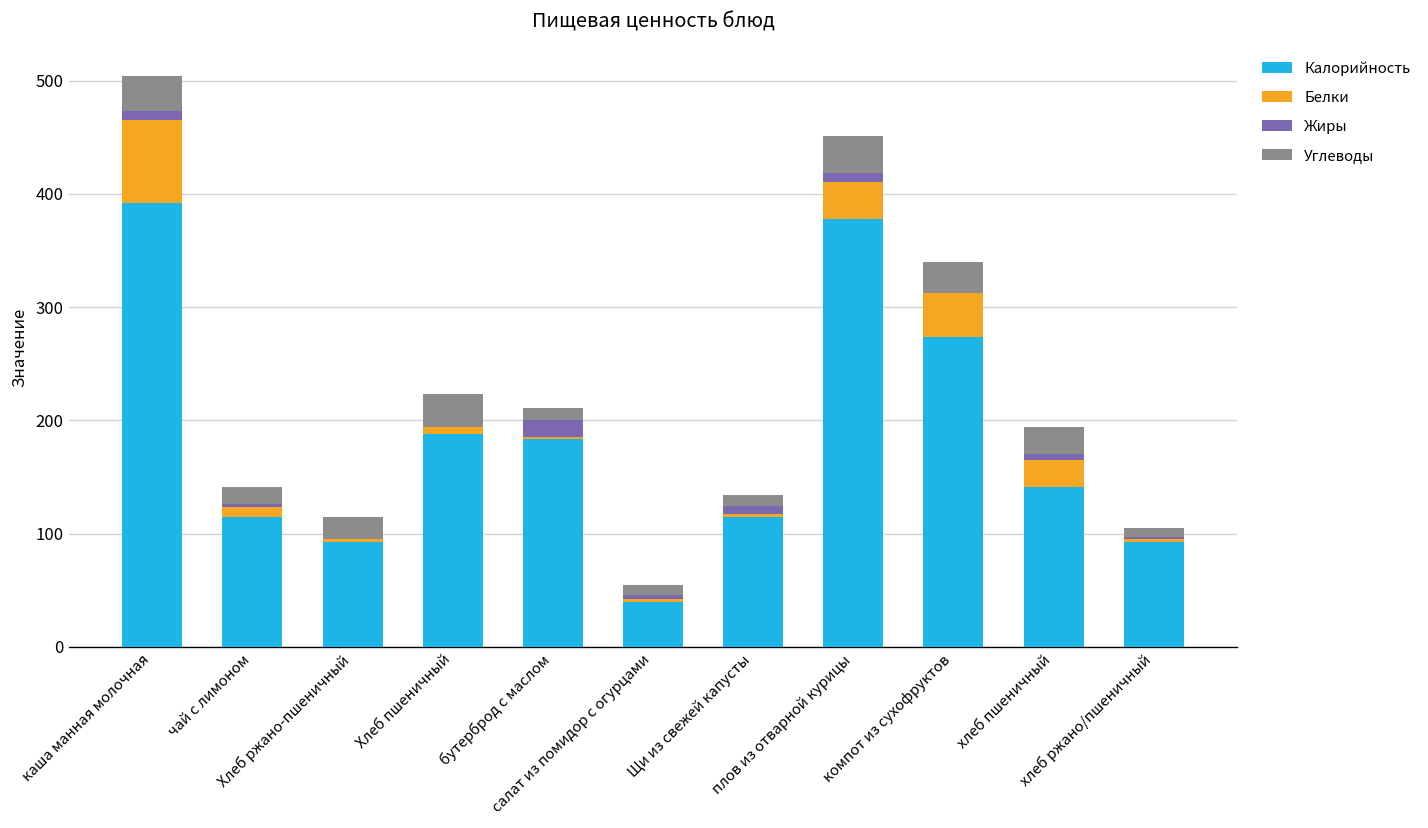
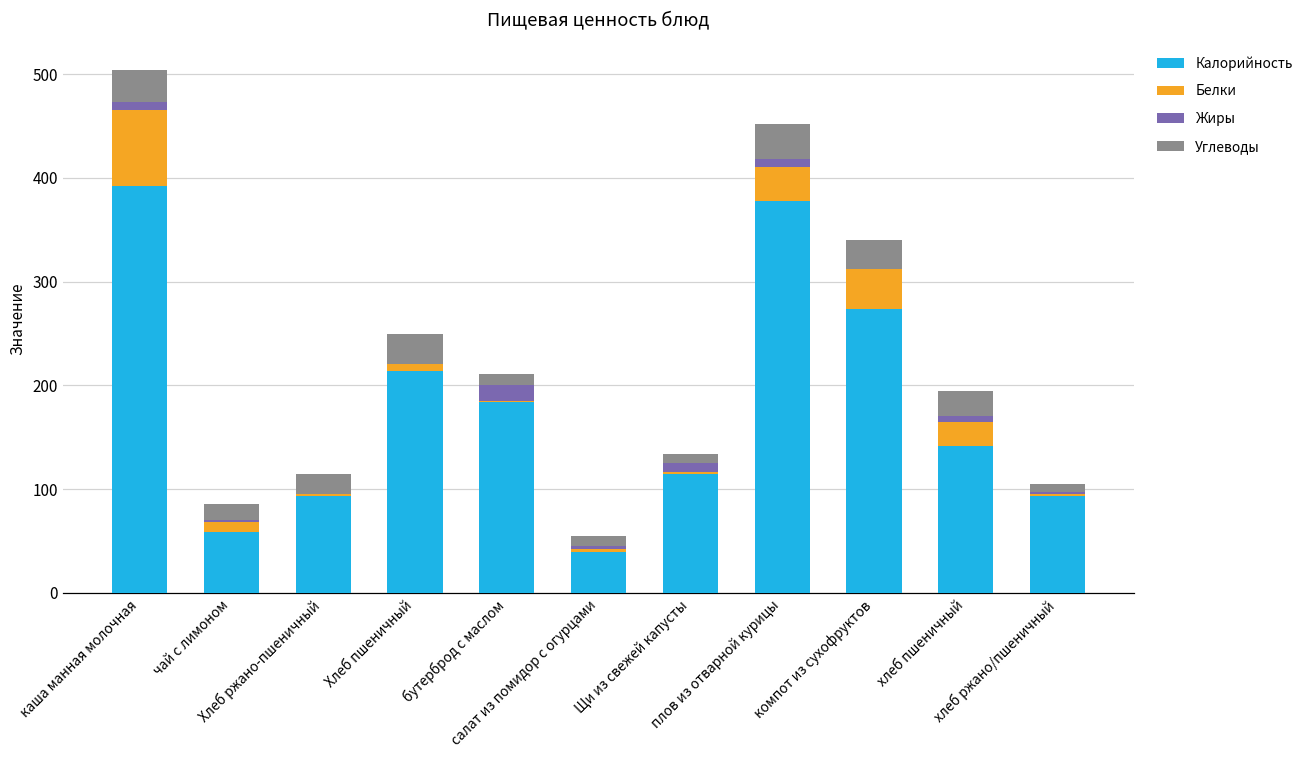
  {
    "Калорийность": {
      "каша манная молочная": 390,
-     "чай с лимоном": 110,
+     "чай с лимоном": 60,
      "Хлеб ржано-пшеничный": 90,
-     "Хлеб пшеничный": 190,
+     "Хлеб пшеничный": 210,
      "бутерброд с маслом": 180,
      "салат из помидор с огурцами": 40,
      "Щи из свежей капусты": 110,
      "плов из отварной курицы": 380,
      "компот из сухофруктов": 270,
      "хлеб пшеничный": 140,
      "хлеб ржано/пшеничный": 90
    },
    "Белки": {
      "каша манная молочная": 70,
      "чай с лимоном": 10,
      "Хлеб пшеничный": 10,
      "салат из помидор с огурцами": 0,
      "плов из отварной курицы": 30,
      "компот из сухофруктов": 40,
      "хлеб пшеничный": 20
    }
  }
